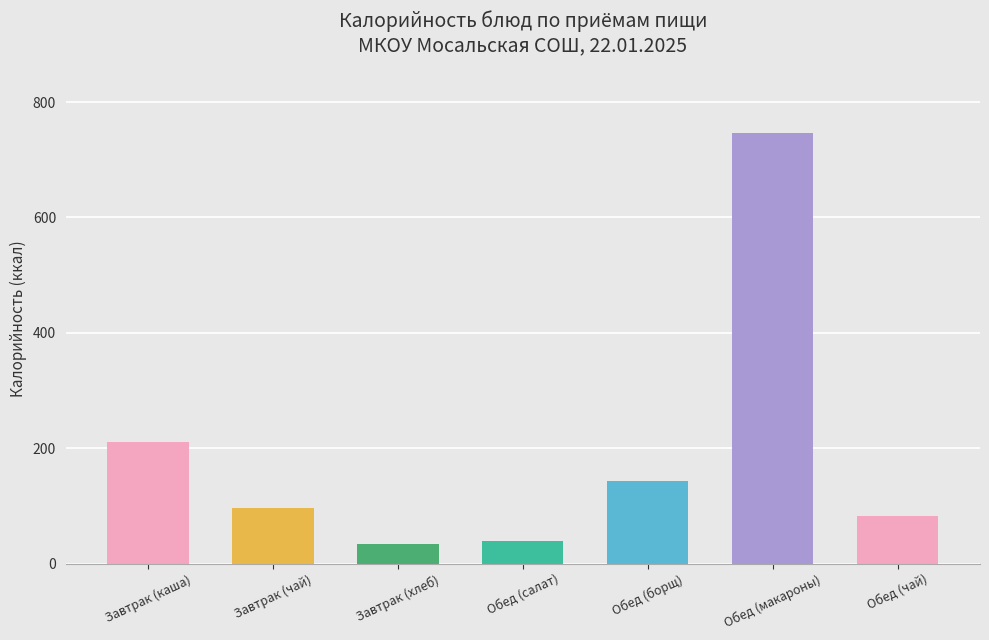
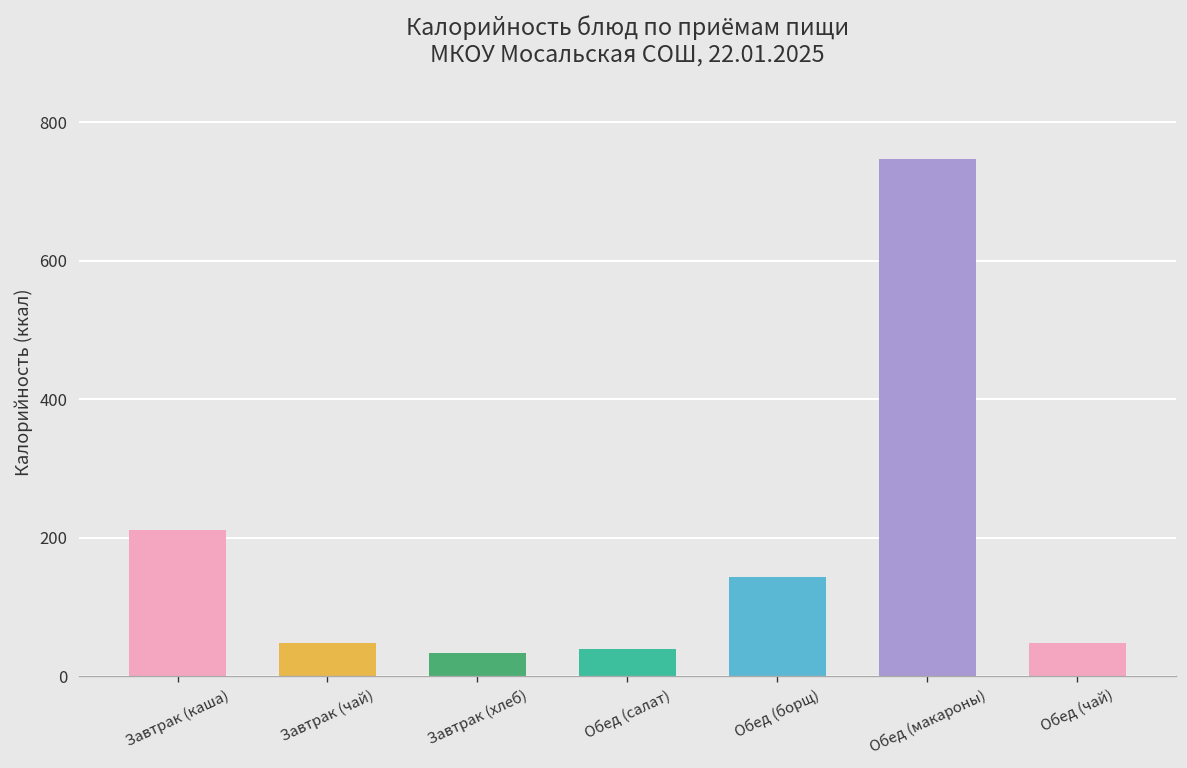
  {
    "Завтрак (каша)": 210,
-   "Завтрак (чай)": 100,
+   "Завтрак (чай)": 50,
    "Завтрак (хлеб)": 30,
    "Обед (салат)": 40,
    "Обед (борщ)": 140,
    "Обед (макароны)": 750,
-   "Обед (чай)": 80
+   "Обед (чай)": 50
  }
